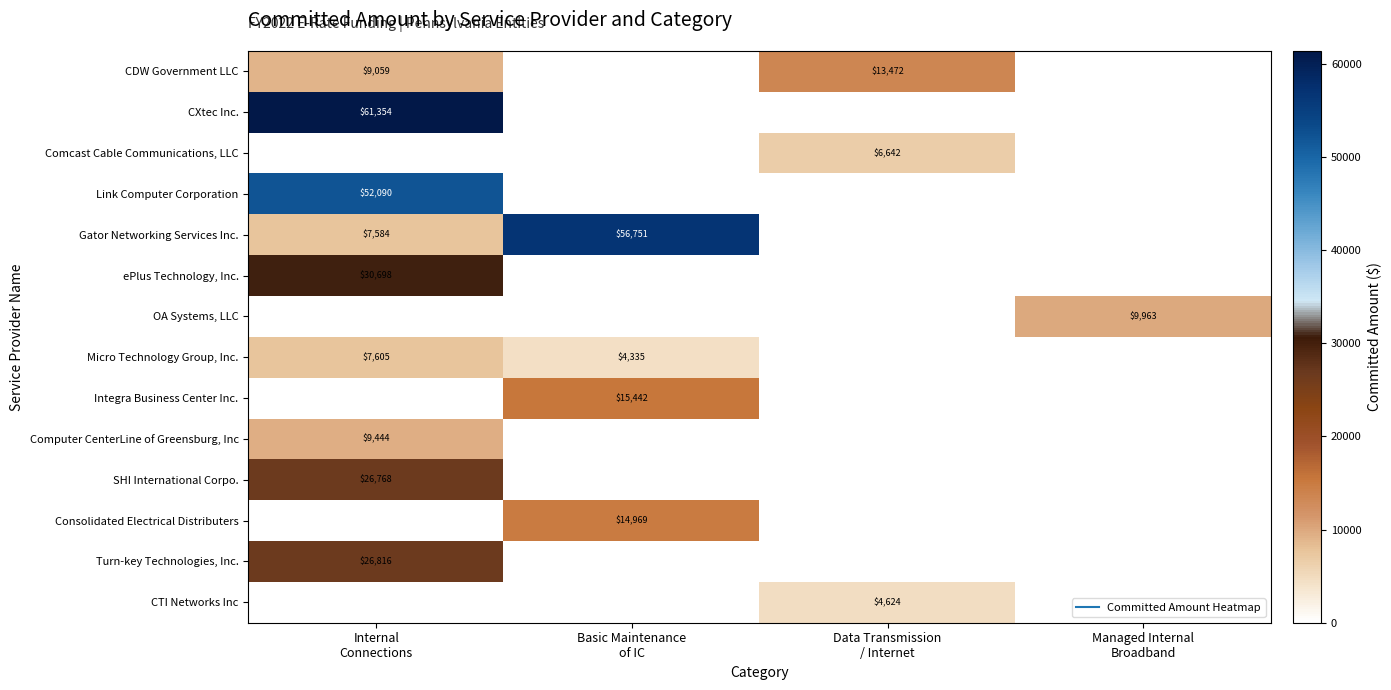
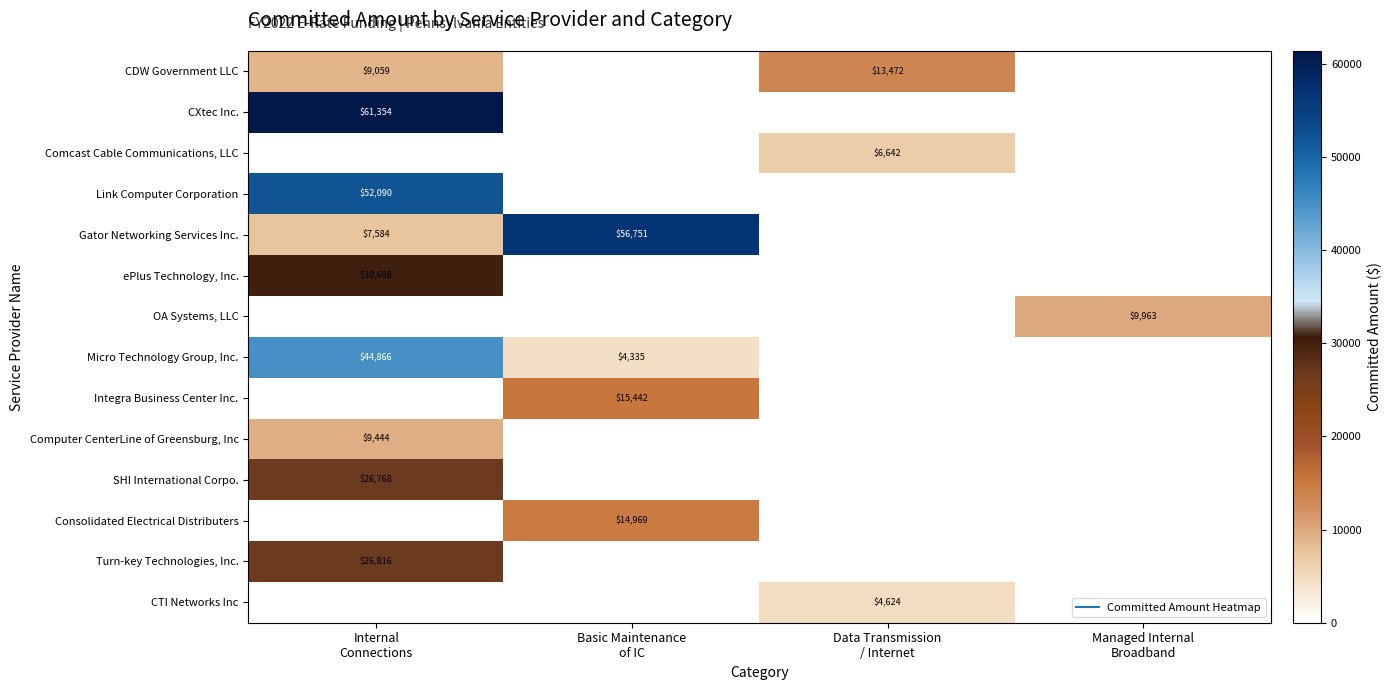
  {
    "CDW Government LLC": {
      "Internal Connections": "$9,059",
      "Data Transmission / Internet": "$13,472"
    },
    "CXtec Inc.": {
      "Internal Connections": "$61,354"
    },
    "Comcast Cable Communications, LLC": {
      "Data Transmission / Internet": "$6,642"
    },
    "Link Computer Corporation": {
      "Internal Connections": "$52,090"
    },
    "Gator Networking Services Inc.": {
      "Internal Connections": "$7,584",
      "Basic Maintenance of IC": "$56,751"
    },
    "ePlus Technology, Inc.": {
      "Internal Connections": "$30,698"
    },
    "OA Systems, LLC": {
      "Managed Internal Broadband": "$9,963"
    },
    "Micro Technology Group, Inc.": {
-     "Internal Connections": "$7,605",
+     "Internal Connections": "$44,866",
      "Basic Maintenance of IC": "$4,335"
    },
    "Integra Business Center Inc.": {
      "Basic Maintenance of IC": "$15,442"
    },
    "Computer CenterLine of Greensburg, Inc": {
      "Internal Connections": "$9,444"
    },
    "SHI International Corpo.": {
      "Internal Connections": "$26,768"
    },
    "Consolidated Electrical Distributers": {
      "Basic Maintenance of IC": "$14,969"
    },
    "Turn-key Technologies, Inc.": {
      "Internal Connections": "$26,816"
    },
    "CTI Networks Inc": {
      "Data Transmission / Internet": "$4,624"
    }
  }
